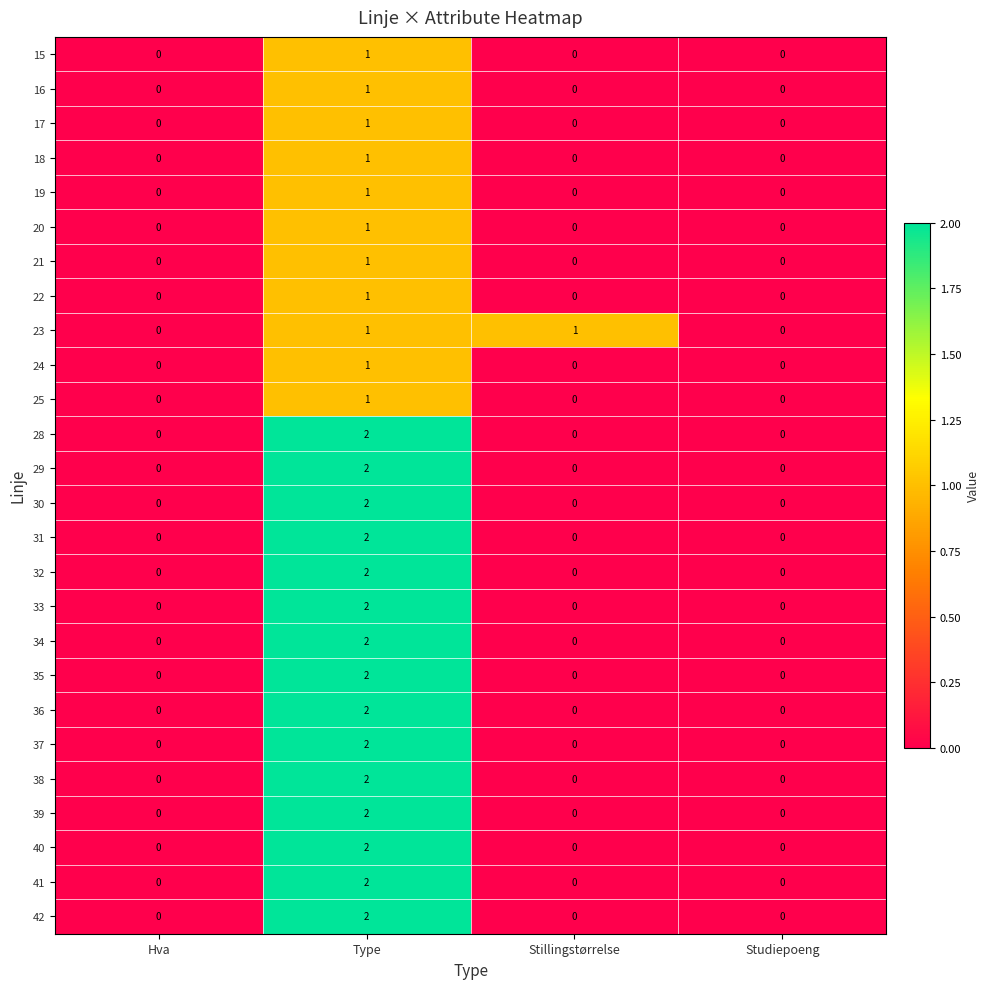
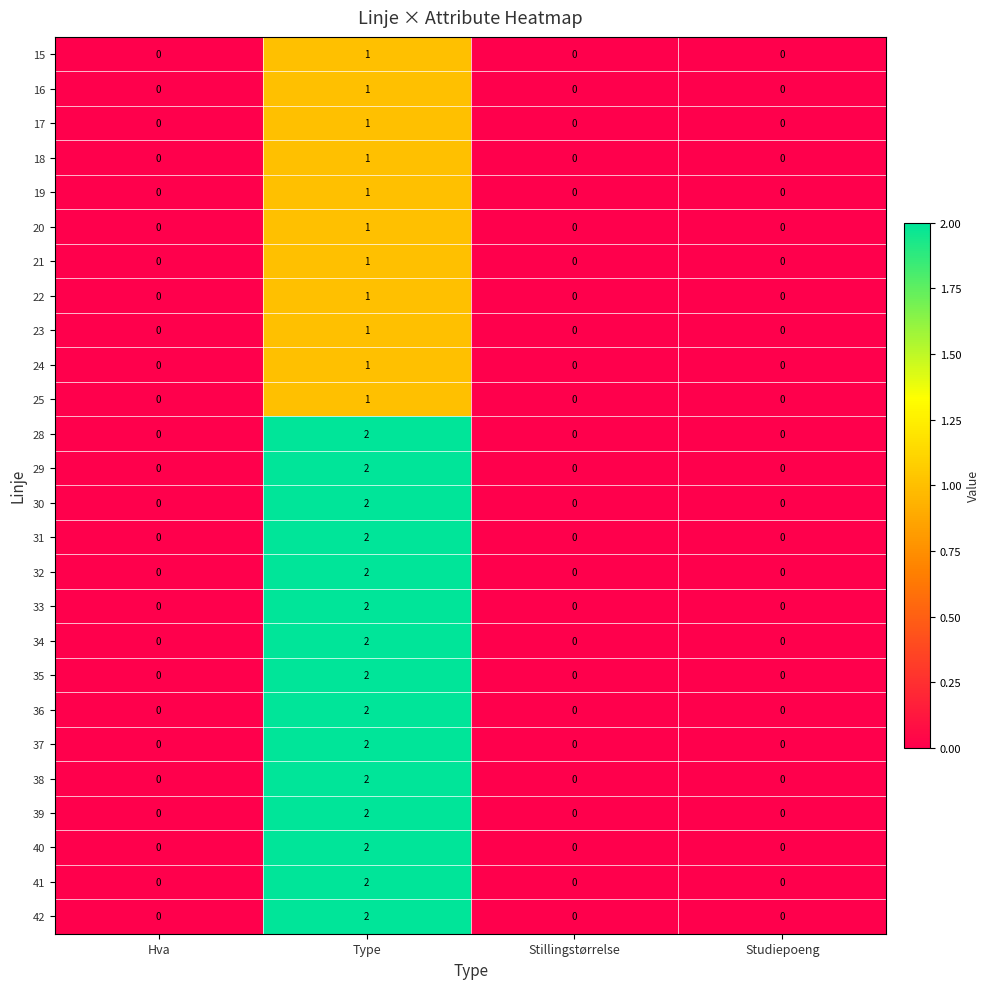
  {
    "15": {
      "Hva": 0,
      "Type": 1,
      "Stillingstørrelse": 0,
      "Studiepoeng": 0
    },
    "16": {
      "Hva": 0,
      "Type": 1,
      "Stillingstørrelse": 0,
      "Studiepoeng": 0
    },
    "17": {
      "Hva": 0,
      "Type": 1,
      "Stillingstørrelse": 0,
      "Studiepoeng": 0
    },
    "18": {
      "Hva": 0,
      "Type": 1,
      "Stillingstørrelse": 0,
      "Studiepoeng": 0
    },
    "19": {
      "Hva": 0,
      "Type": 1,
      "Stillingstørrelse": 0,
      "Studiepoeng": 0
    },
    "20": {
      "Hva": 0,
      "Type": 1,
      "Stillingstørrelse": 0,
      "Studiepoeng": 0
    },
    "21": {
      "Hva": 0,
      "Type": 1,
      "Stillingstørrelse": 0,
      "Studiepoeng": 0
    },
    "22": {
      "Hva": 0,
      "Type": 1,
      "Stillingstørrelse": 0,
      "Studiepoeng": 0
    },
    "23": {
      "Hva": 0,
      "Type": 1,
-     "Stillingstørrelse": 1,
+     "Stillingstørrelse": 0,
      "Studiepoeng": 0
    },
    "24": {
      "Hva": 0,
      "Type": 1,
      "Stillingstørrelse": 0,
      "Studiepoeng": 0
    },
    "25": {
      "Hva": 0,
      "Type": 1,
      "Stillingstørrelse": 0,
      "Studiepoeng": 0
    },
    "28": {
      "Hva": 0,
      "Type": 2,
      "Stillingstørrelse": 0,
      "Studiepoeng": 0
    },
    "29": {
      "Hva": 0,
      "Type": 2,
      "Stillingstørrelse": 0,
      "Studiepoeng": 0
    },
    "30": {
      "Hva": 0,
      "Type": 2,
      "Stillingstørrelse": 0,
      "Studiepoeng": 0
    },
    "31": {
      "Hva": 0,
      "Type": 2,
      "Stillingstørrelse": 0,
      "Studiepoeng": 0
    },
    "32": {
      "Hva": 0,
      "Type": 2,
      "Stillingstørrelse": 0,
      "Studiepoeng": 0
    },
    "33": {
      "Hva": 0,
      "Type": 2,
      "Stillingstørrelse": 0,
      "Studiepoeng": 0
    },
    "34": {
      "Hva": 0,
      "Type": 2,
      "Stillingstørrelse": 0,
      "Studiepoeng": 0
    },
    "35": {
      "Hva": 0,
      "Type": 2,
      "Stillingstørrelse": 0,
      "Studiepoeng": 0
    },
    "36": {
      "Hva": 0,
      "Type": 2,
      "Stillingstørrelse": 0,
      "Studiepoeng": 0
    },
    "37": {
      "Hva": 0,
      "Type": 2,
      "Stillingstørrelse": 0,
      "Studiepoeng": 0
    },
    "38": {
      "Hva": 0,
      "Type": 2,
      "Stillingstørrelse": 0,
      "Studiepoeng": 0
    },
    "39": {
      "Hva": 0,
      "Type": 2,
      "Stillingstørrelse": 0,
      "Studiepoeng": 0
    },
    "40": {
      "Hva": 0,
      "Type": 2,
      "Stillingstørrelse": 0,
      "Studiepoeng": 0
    },
    "41": {
      "Hva": 0,
      "Type": 2,
      "Stillingstørrelse": 0,
      "Studiepoeng": 0
    },
    "42": {
      "Hva": 0,
      "Type": 2,
      "Stillingstørrelse": 0,
      "Studiepoeng": 0
    }
  }
